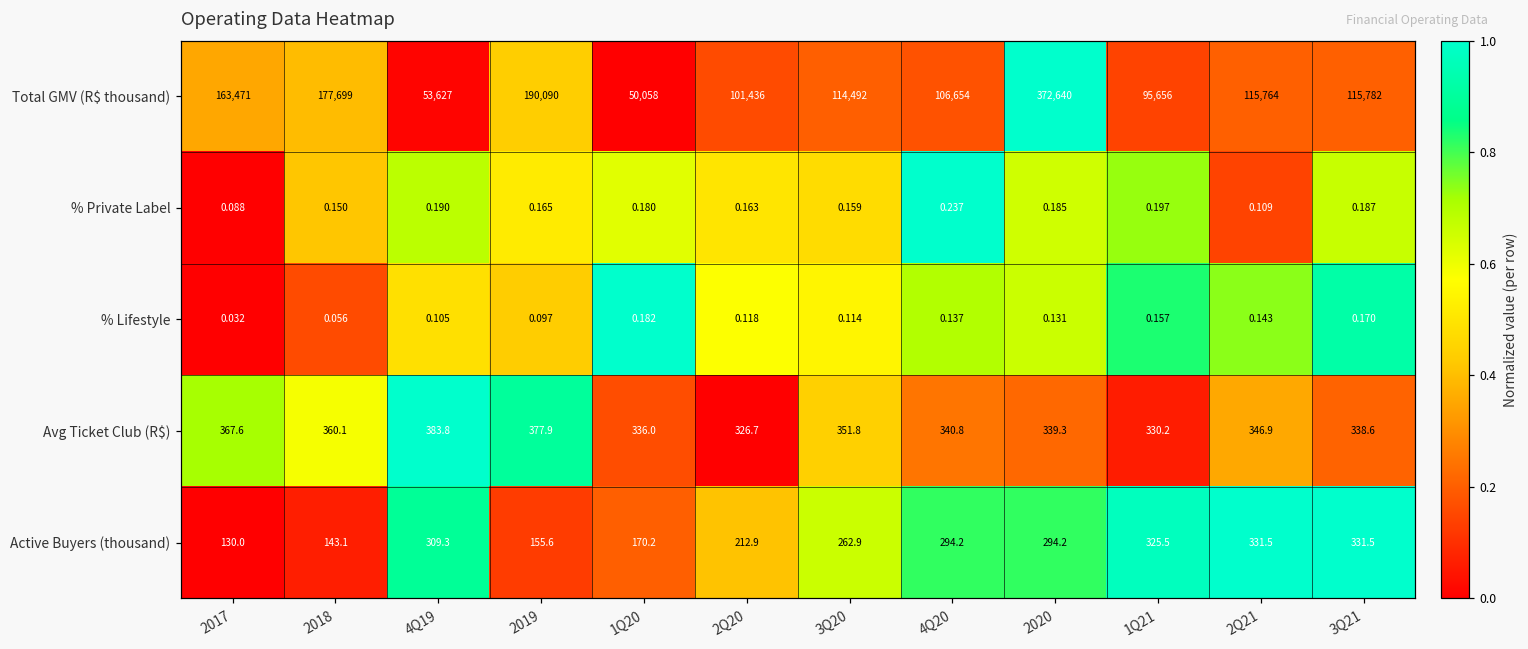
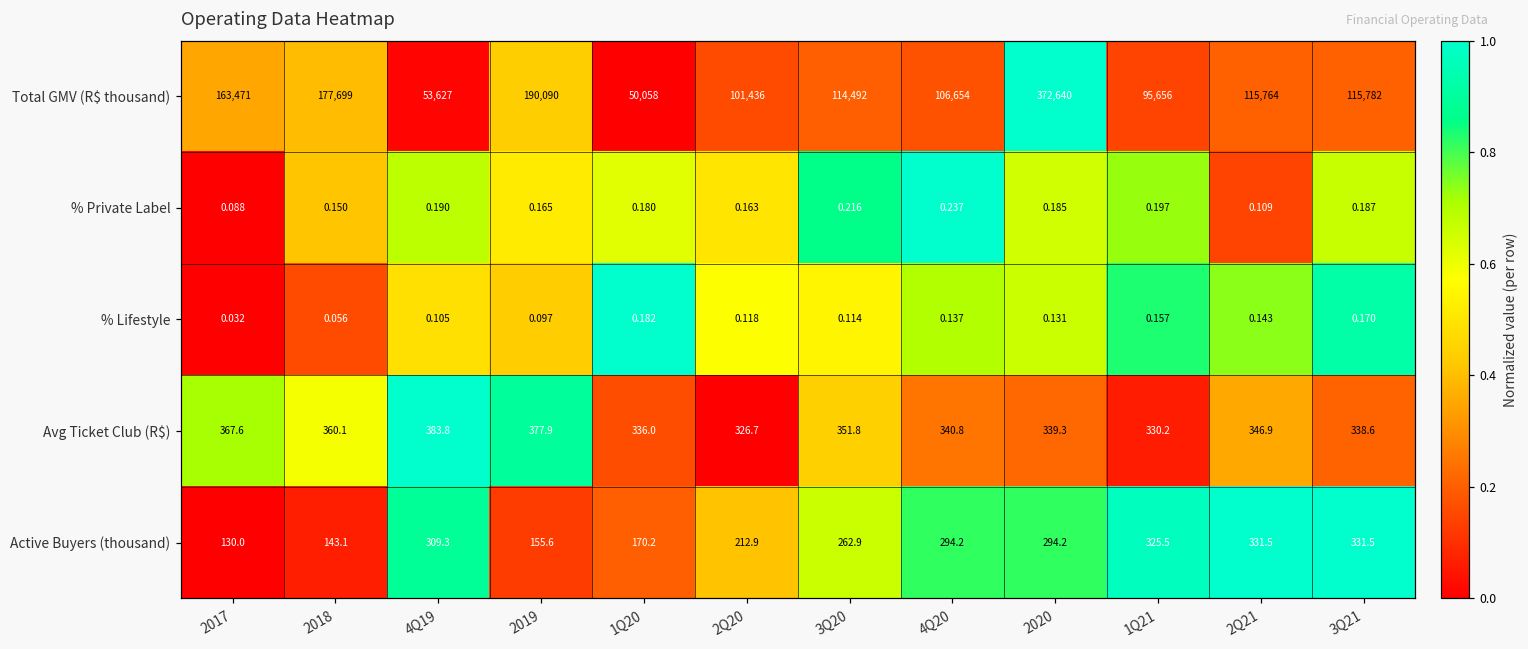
  {
    "Total GMV (R$ thousand)": {
      "2017": "163,471",
      "2018": "177,699",
      "4Q19": "53,627",
      "2019": "190,090",
      "1Q20": "50,058",
      "2Q20": "101,436",
      "3Q20": "114,492",
      "4Q20": "106,654",
      "2020": "372,640",
      "1Q21": "95,656",
      "2Q21": "115,764",
      "3Q21": "115,782"
    },
    "% Private Label": {
      "2017": "0.088",
      "2018": "0.150",
      "4Q19": "0.190",
      "2019": "0.165",
      "1Q20": "0.180",
      "2Q20": "0.163",
-     "3Q20": "0.159",
+     "3Q20": "0.216",
      "4Q20": "0.237",
      "2020": "0.185",
      "1Q21": "0.197",
      "2Q21": "0.109",
      "3Q21": "0.187"
    },
    "% Lifestyle": {
      "2017": "0.032",
      "2018": "0.056",
      "4Q19": "0.105",
      "2019": "0.097",
      "1Q20": "0.182",
      "2Q20": "0.118",
      "3Q20": "0.114",
      "4Q20": "0.137",
      "2020": "0.131",
      "1Q21": "0.157",
      "2Q21": "0.143",
      "3Q21": "0.170"
    },
    "Avg Ticket Club (R$)": {
      "2017": "367.6",
      "2018": "360.1",
      "4Q19": "383.8",
      "2019": "377.9",
      "1Q20": "336.0",
      "2Q20": "326.7",
      "3Q20": "351.8",
      "4Q20": "340.8",
      "2020": "339.3",
      "1Q21": "330.2",
      "2Q21": "346.9",
      "3Q21": "338.6"
    },
    "Active Buyers (thousand)": {
      "2017": "130.0",
      "2018": "143.1",
      "4Q19": "309.3",
      "2019": "155.6",
      "1Q20": "170.2",
      "2Q20": "212.9",
      "3Q20": "262.9",
      "4Q20": "294.2",
      "2020": "294.2",
      "1Q21": "325.5",
      "2Q21": "331.5",
      "3Q21": "331.5"
    }
  }
